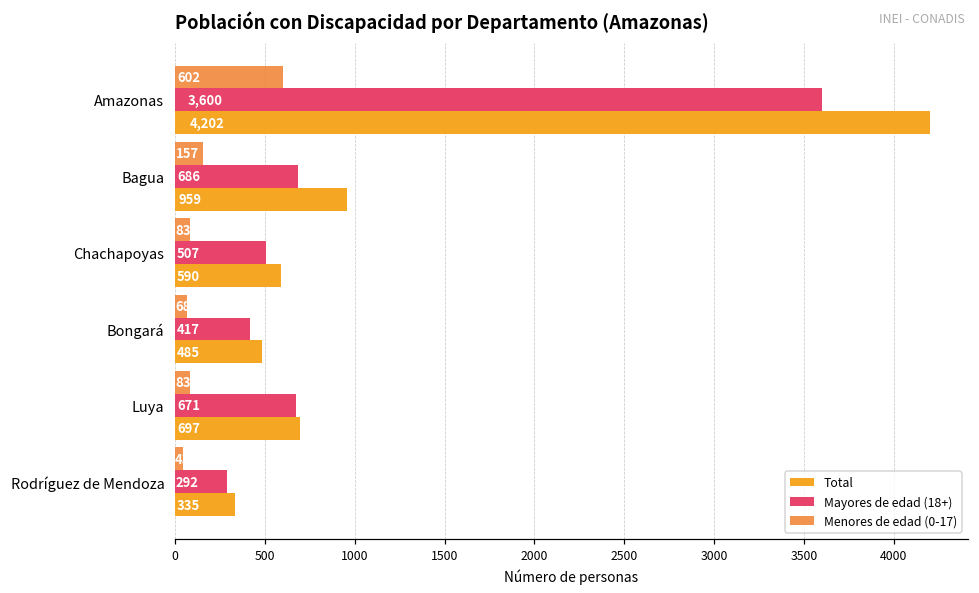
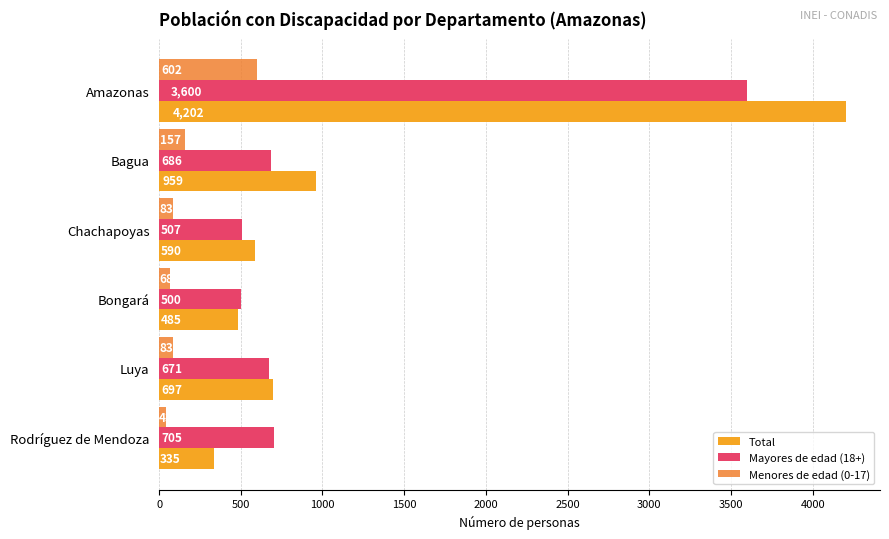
  {
    "Mayores de edad (18+)": {
      "Amazonas": "3,600",
      "Bagua": "686",
      "Chachapoyas": "507",
-     "Bongará": "417",
+     "Bongará": "500",
      "Luya": "671",
-     "Rodríguez de Mendoza": "292"
+     "Rodríguez de Mendoza": "705"
    }
  }
